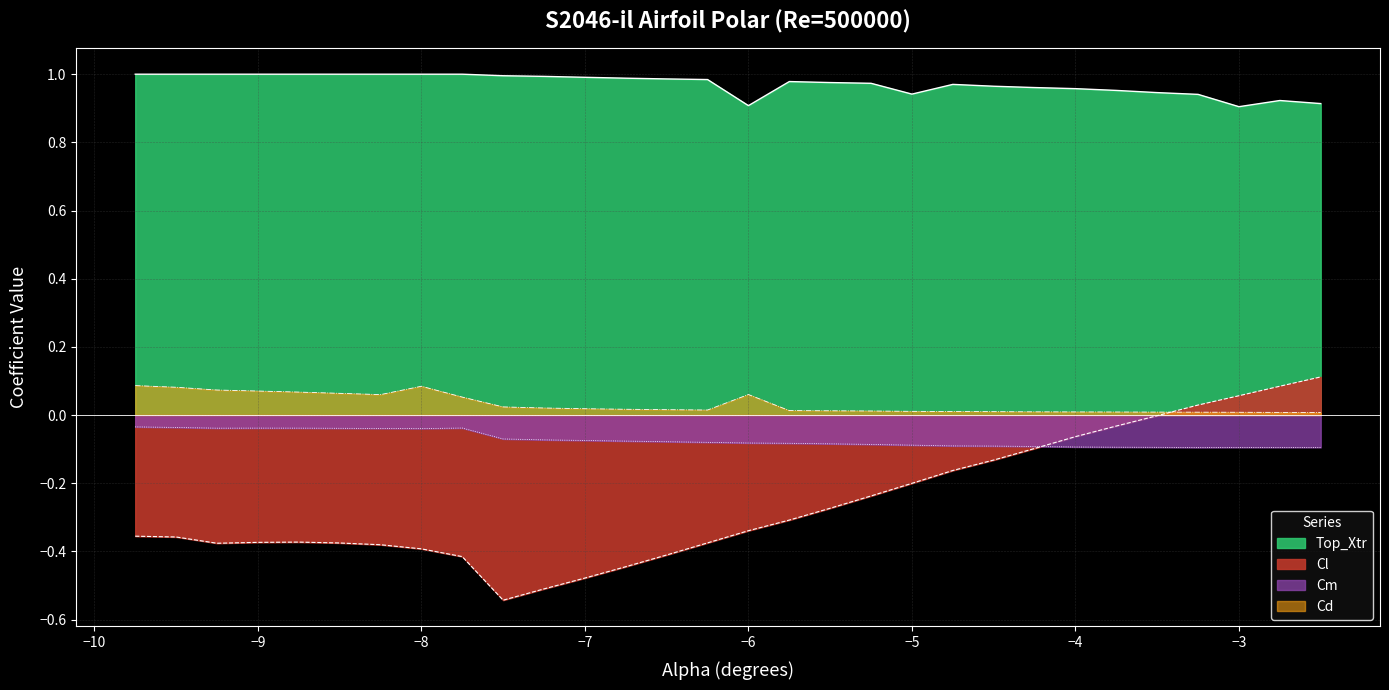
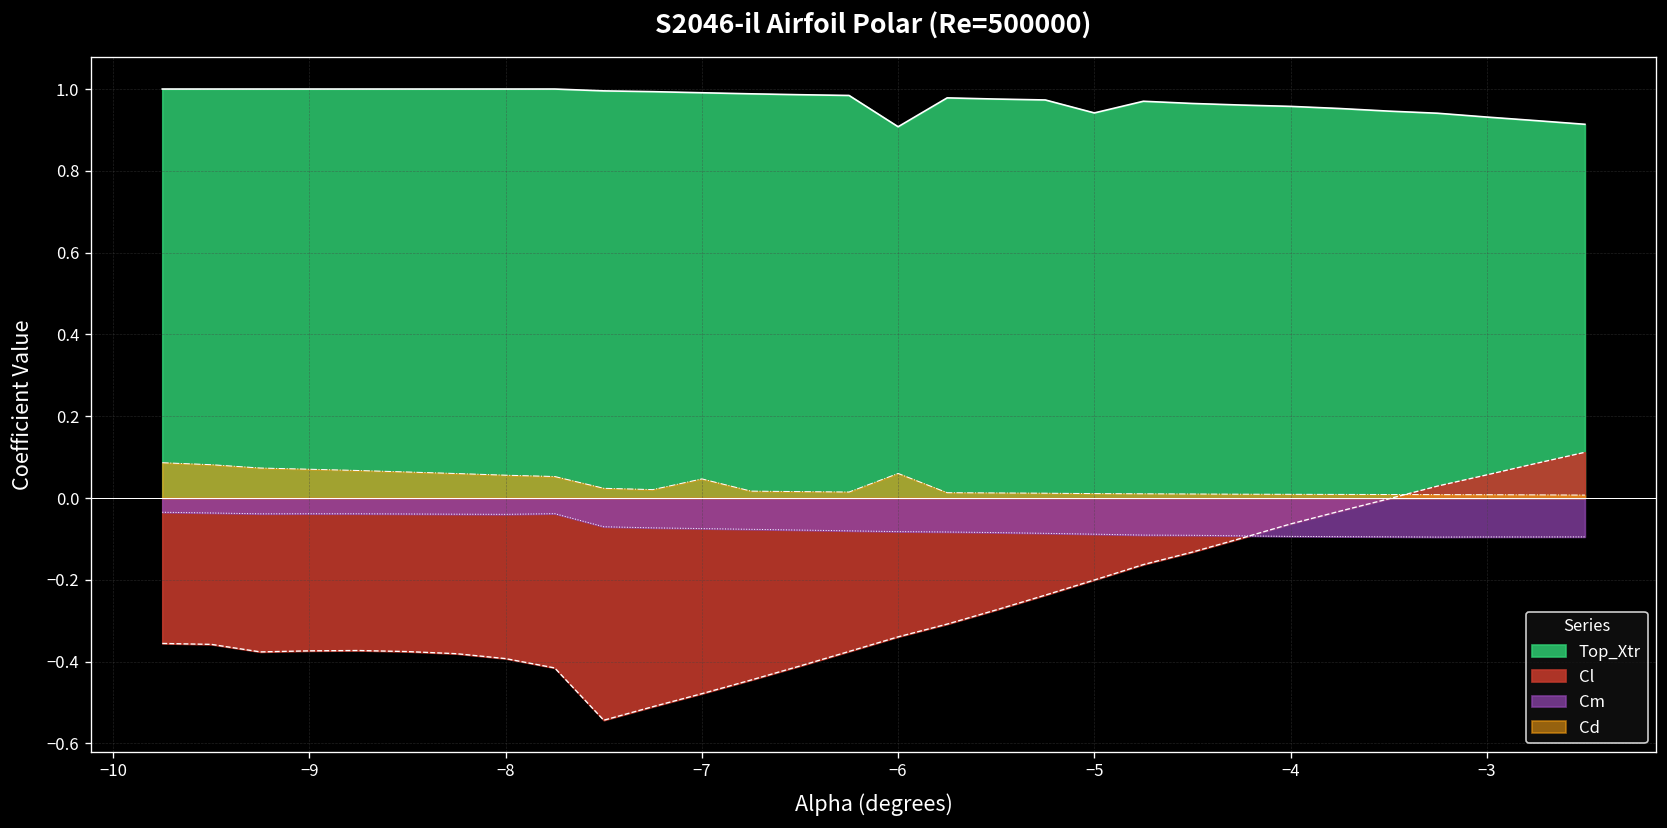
  {
    "Top_Xtr": {
      "−9": 1.00,
      "−8": 1.00,
      "−7": 0.99,
      "−6": 0.91,
      "−5": 0.94,
      "−4": 0.96,
-     "−3": 0.90
+     "−3": 0.93
    },
    "Cd": {
      "−9": 0.07,
-     "−8": 0.08,
-     "−7": 0.02,
+     "−8": 0.06,
+     "−7": 0.05,
      "−6": 0.06,
      "−5": 0.01,
      "−4": 0.01,
      "−3": 0.01
    }
  }
